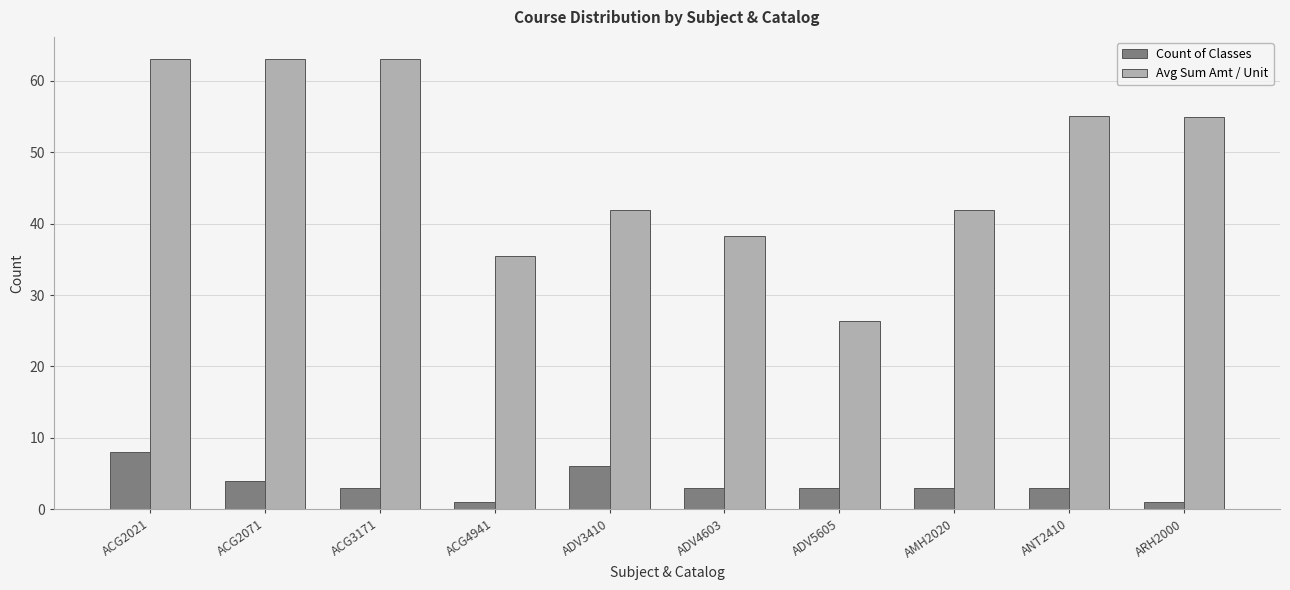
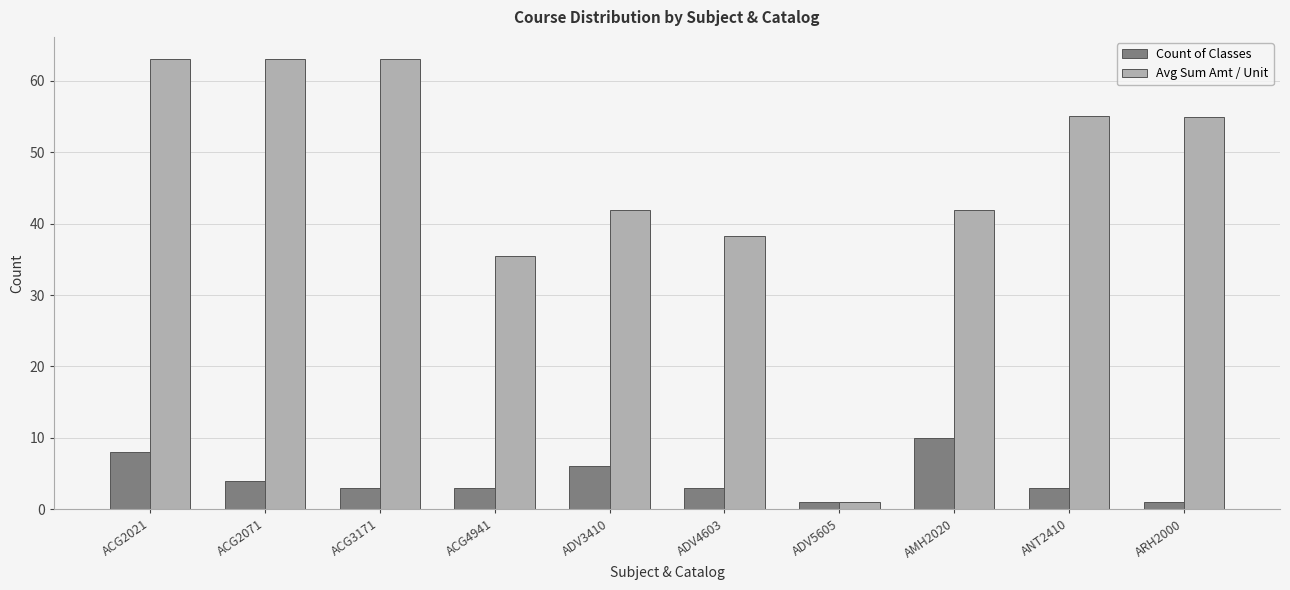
  {
    "Count of Classes": {
      "ACG2021": 8,
      "ACG2071": 4,
      "ACG3171": 3,
-     "ACG4941": 1,
+     "ACG4941": 3,
      "ADV3410": 6,
      "ADV4603": 3,
-     "ADV5605": 3,
-     "AMH2020": 3,
+     "ADV5605": 1,
+     "AMH2020": 10,
      "ANT2410": 3,
      "ARH2000": 1
    },
    "Avg Sum Amt / Unit": {
      "ACG2021": 63,
      "ACG2071": 63,
      "ACG3171": 63,
      "ACG4941": 35,
      "ADV3410": 42,
      "ADV4603": 38,
-     "ADV5605": 26,
+     "ADV5605": 1,
      "AMH2020": 42,
      "ANT2410": 55,
      "ARH2000": 55
    }
  }
